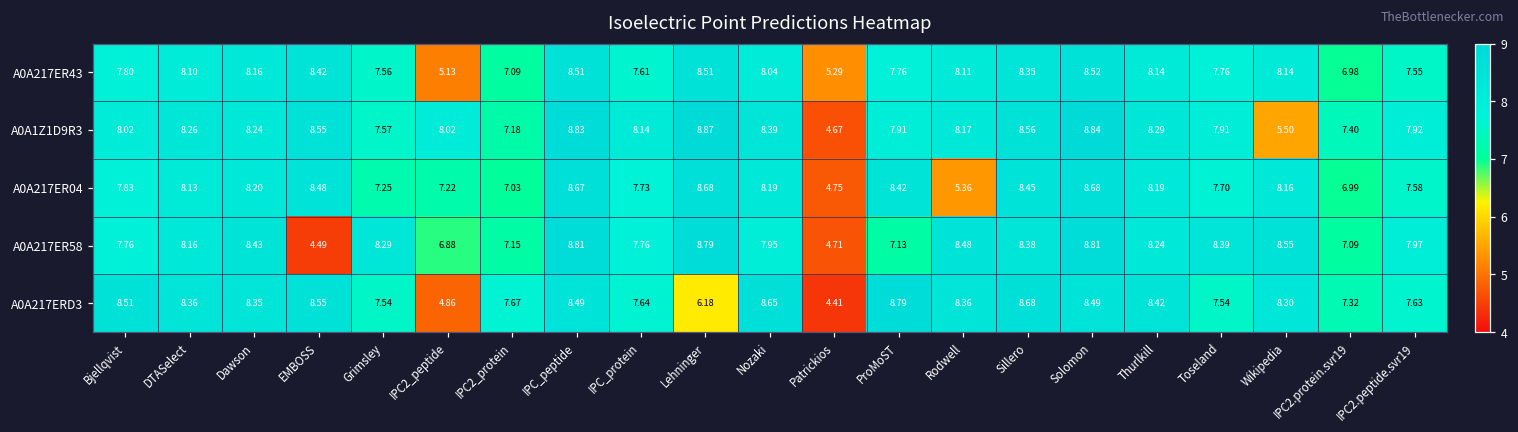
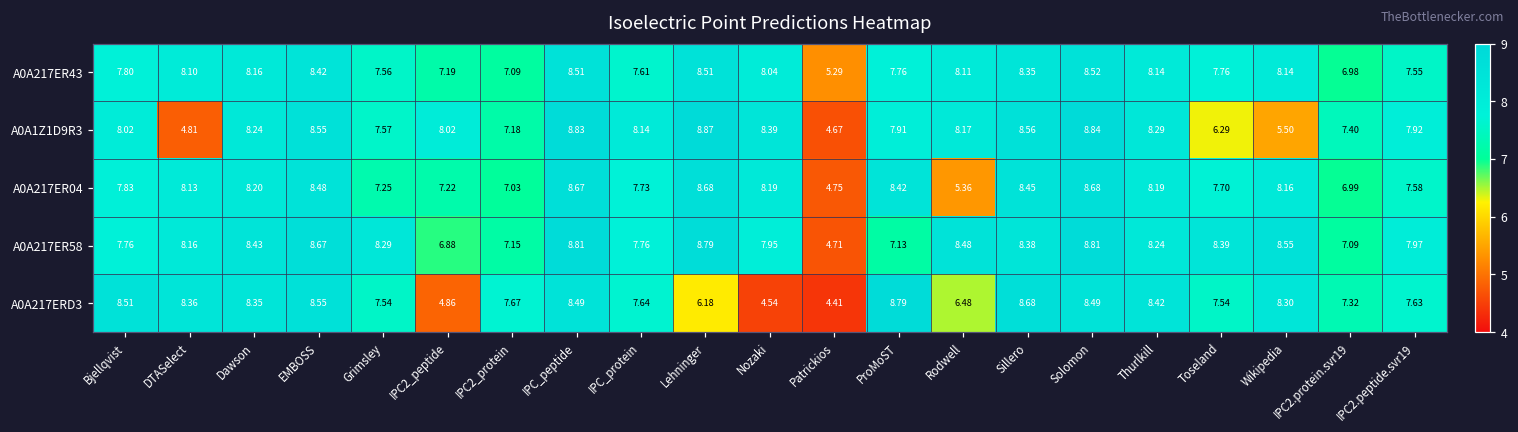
  {
    "A0A217ER43": {
      "Bjellqvist": 7.80,
      "DTASelect": 8.10,
      "Dawson": 8.16,
      "EMBOSS": 8.42,
      "Grimsley": 7.56,
-     "IPC2_peptide": 5.13,
+     "IPC2_peptide": 7.19,
      "IPC2_protein": 7.09,
      "IPC_peptide": 8.51,
      "IPC_protein": 7.61,
      "Lehninger": 8.51,
      "Nozaki": 8.04,
      "Patrickios": 5.29,
      "ProMoST": 7.76,
      "Rodwell": 8.11,
      "Sillero": 8.35,
      "Solomon": 8.52,
      "Thurlkill": 8.14,
      "Toseland": 7.76,
      "Wikipedia": 8.14,
      "IPC2.protein.svr19": 6.98,
      "IPC2.peptide.svr19": 7.55
    },
    "A0A1Z1D9R3": {
      "Bjellqvist": 8.02,
-     "DTASelect": 8.26,
+     "DTASelect": 4.81,
      "Dawson": 8.24,
      "EMBOSS": 8.55,
      "Grimsley": 7.57,
      "IPC2_peptide": 8.02,
      "IPC2_protein": 7.18,
      "IPC_peptide": 8.83,
      "IPC_protein": 8.14,
      "Lehninger": 8.87,
      "Nozaki": 8.39,
      "Patrickios": 4.67,
      "ProMoST": 7.91,
      "Rodwell": 8.17,
      "Sillero": 8.56,
      "Solomon": 8.84,
      "Thurlkill": 8.29,
-     "Toseland": 7.91,
+     "Toseland": 6.29,
      "Wikipedia": 5.50,
      "IPC2.protein.svr19": 7.40,
      "IPC2.peptide.svr19": 7.92
    },
    "A0A217ER04": {
      "Bjellqvist": 7.83,
      "DTASelect": 8.13,
      "Dawson": 8.20,
      "EMBOSS": 8.48,
      "Grimsley": 7.25,
      "IPC2_peptide": 7.22,
      "IPC2_protein": 7.03,
      "IPC_peptide": 8.67,
      "IPC_protein": 7.73,
      "Lehninger": 8.68,
      "Nozaki": 8.19,
      "Patrickios": 4.75,
      "ProMoST": 8.42,
      "Rodwell": 5.36,
      "Sillero": 8.45,
      "Solomon": 8.68,
      "Thurlkill": 8.19,
      "Toseland": 7.70,
      "Wikipedia": 8.16,
      "IPC2.protein.svr19": 6.99,
      "IPC2.peptide.svr19": 7.58
    },
    "A0A217ER58": {
      "Bjellqvist": 7.76,
      "DTASelect": 8.16,
      "Dawson": 8.43,
-     "EMBOSS": 4.49,
+     "EMBOSS": 8.67,
      "Grimsley": 8.29,
      "IPC2_peptide": 6.88,
      "IPC2_protein": 7.15,
      "IPC_peptide": 8.81,
      "IPC_protein": 7.76,
      "Lehninger": 8.79,
      "Nozaki": 7.95,
      "Patrickios": 4.71,
      "ProMoST": 7.13,
      "Rodwell": 8.48,
      "Sillero": 8.38,
      "Solomon": 8.81,
      "Thurlkill": 8.24,
      "Toseland": 8.39,
      "Wikipedia": 8.55,
      "IPC2.protein.svr19": 7.09,
      "IPC2.peptide.svr19": 7.97
    },
    "A0A217ERD3": {
      "Bjellqvist": 8.51,
      "DTASelect": 8.36,
      "Dawson": 8.35,
      "EMBOSS": 8.55,
      "Grimsley": 7.54,
      "IPC2_peptide": 4.86,
      "IPC2_protein": 7.67,
      "IPC_peptide": 8.49,
      "IPC_protein": 7.64,
      "Lehninger": 6.18,
-     "Nozaki": 8.65,
+     "Nozaki": 4.54,
      "Patrickios": 4.41,
      "ProMoST": 8.79,
-     "Rodwell": 8.36,
+     "Rodwell": 6.48,
      "Sillero": 8.68,
      "Solomon": 8.49,
      "Thurlkill": 8.42,
      "Toseland": 7.54,
      "Wikipedia": 8.30,
      "IPC2.protein.svr19": 7.32,
      "IPC2.peptide.svr19": 7.63
    }
  }
